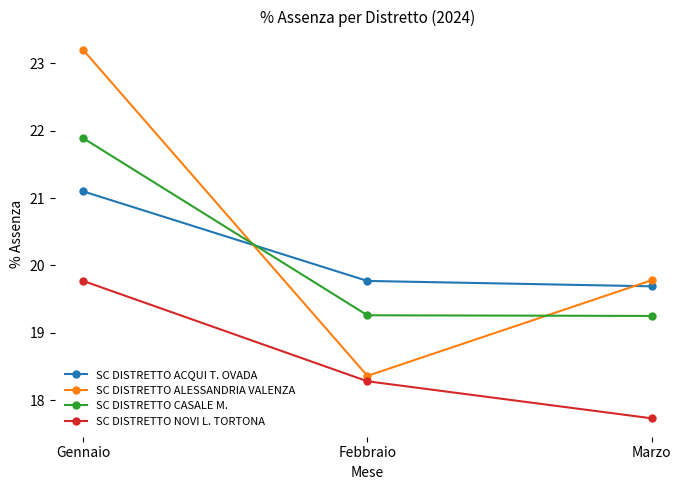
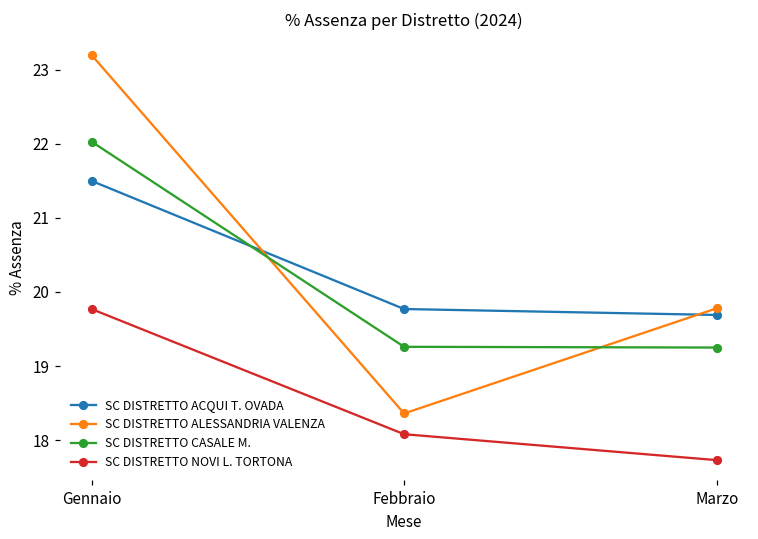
  {
    "SC DISTRETTO ACQUI T. OVADA": {
-     "Gennaio": 21.1,
+     "Gennaio": 21.5,
      "Febbraio": 19.8,
      "Marzo": 19.7
    },
    "SC DISTRETTO ALESSANDRIA VALENZA": {
      "Gennaio": 23.2,
      "Febbraio": 18.4,
      "Marzo": 19.8
    },
    "SC DISTRETTO CASALE M.": {
-     "Gennaio": 21.9,
+     "Gennaio": 22.0,
      "Febbraio": 19.3,
      "Marzo": 19.3
    },
    "SC DISTRETTO NOVI L. TORTONA": {
      "Gennaio": 19.8,
-     "Febbraio": 18.3,
+     "Febbraio": 18.1,
      "Marzo": 17.7
    }
  }
